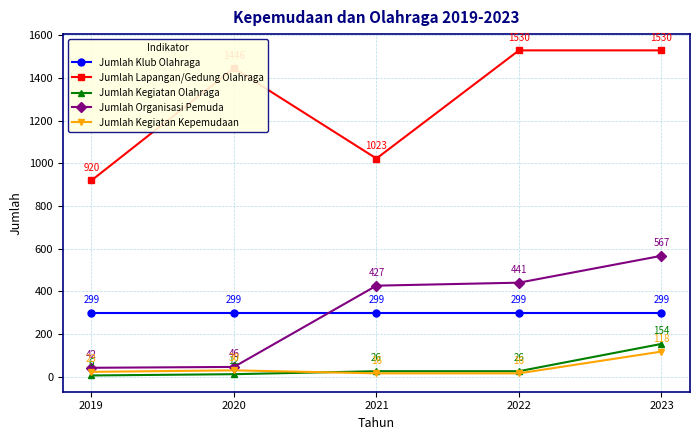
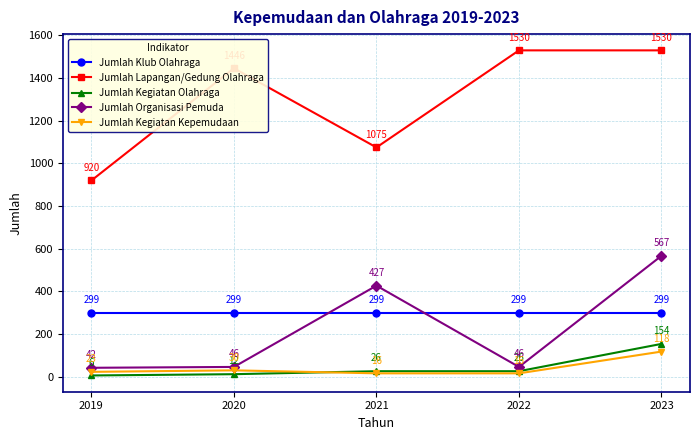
  {
    "Jumlah Klub Olahraga": {
      "2019": 299,
      "2020": 299,
      "2021": 299,
      "2022": 299,
      "2023": 299
    },
    "Jumlah Lapangan/Gedung Olahraga": {
      "2019": 920,
-     "2021": 1023,
+     "2021": 1075,
      "2022": 1530,
      "2023": 1530
    },
    "Jumlah Organisasi Pemuda": {
      "2021": 427,
-     "2022": 441,
+     "2022": 46,
      "2023": 567
    }
  }
